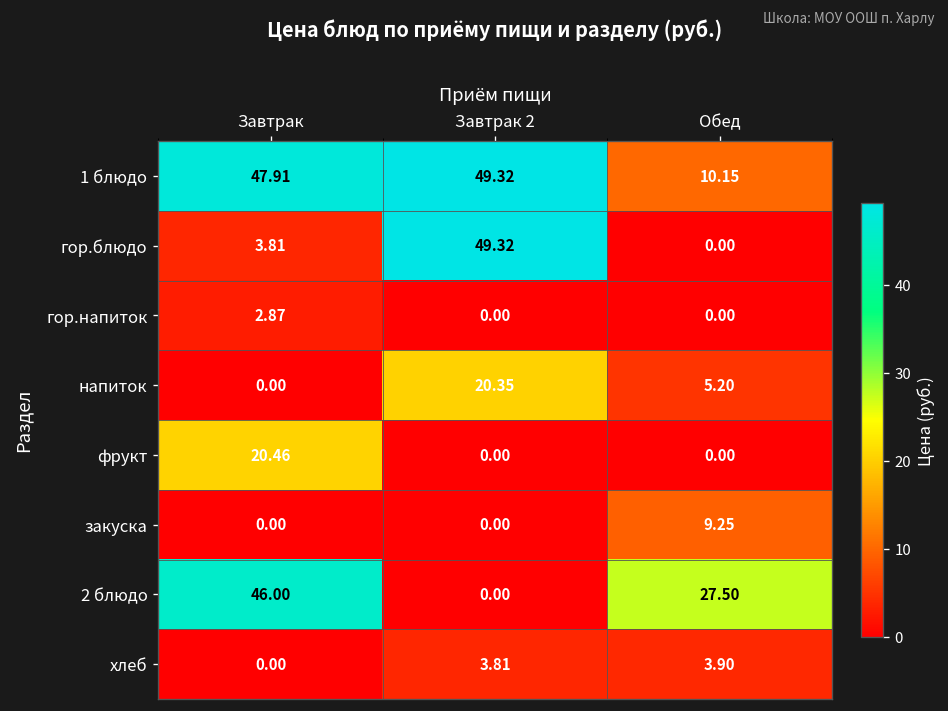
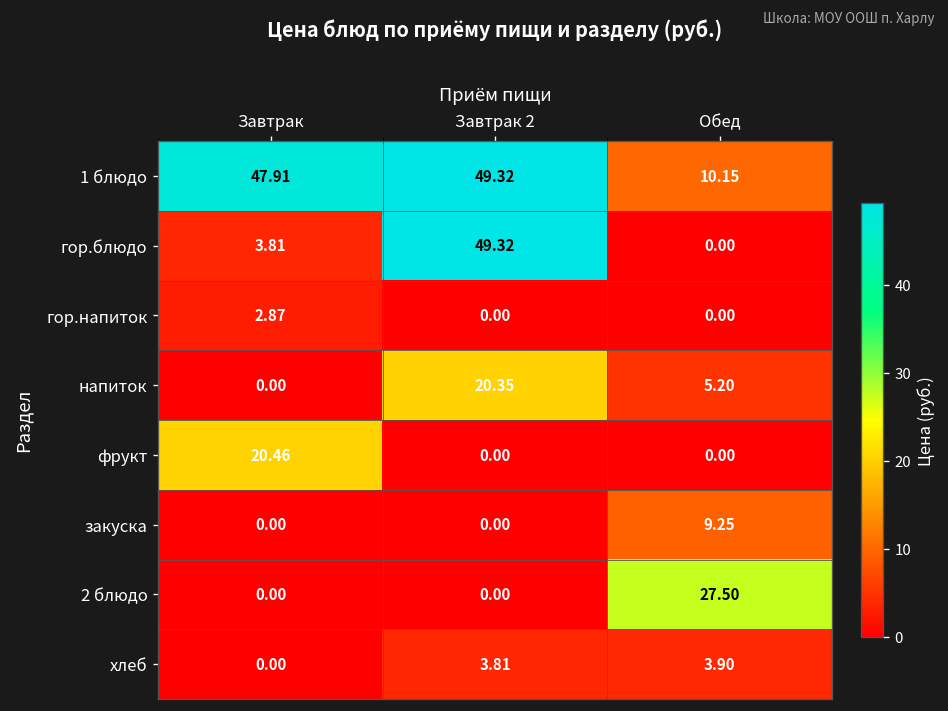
  {
    "1 блюдо": {
      "Завтрак": 47.91,
      "Завтрак 2": 49.32,
      "Обед": 10.15
    },
    "гор.блюдо": {
      "Завтрак": 3.81,
      "Завтрак 2": 49.32,
      "Обед": 0.00
    },
    "гор.напиток": {
      "Завтрак": 2.87,
      "Завтрак 2": 0.00,
      "Обед": 0.00
    },
    "напиток": {
      "Завтрак": 0.00,
      "Завтрак 2": 20.35,
      "Обед": 5.20
    },
    "фрукт": {
      "Завтрак": 20.46,
      "Завтрак 2": 0.00,
      "Обед": 0.00
    },
    "закуска": {
      "Завтрак": 0.00,
      "Завтрак 2": 0.00,
      "Обед": 9.25
    },
    "2 блюдо": {
-     "Завтрак": 46.00,
+     "Завтрак": 0.00,
      "Завтрак 2": 0.00,
      "Обед": 27.50
    },
    "хлеб": {
      "Завтрак": 0.00,
      "Завтрак 2": 3.81,
      "Обед": 3.90
    }
  }
